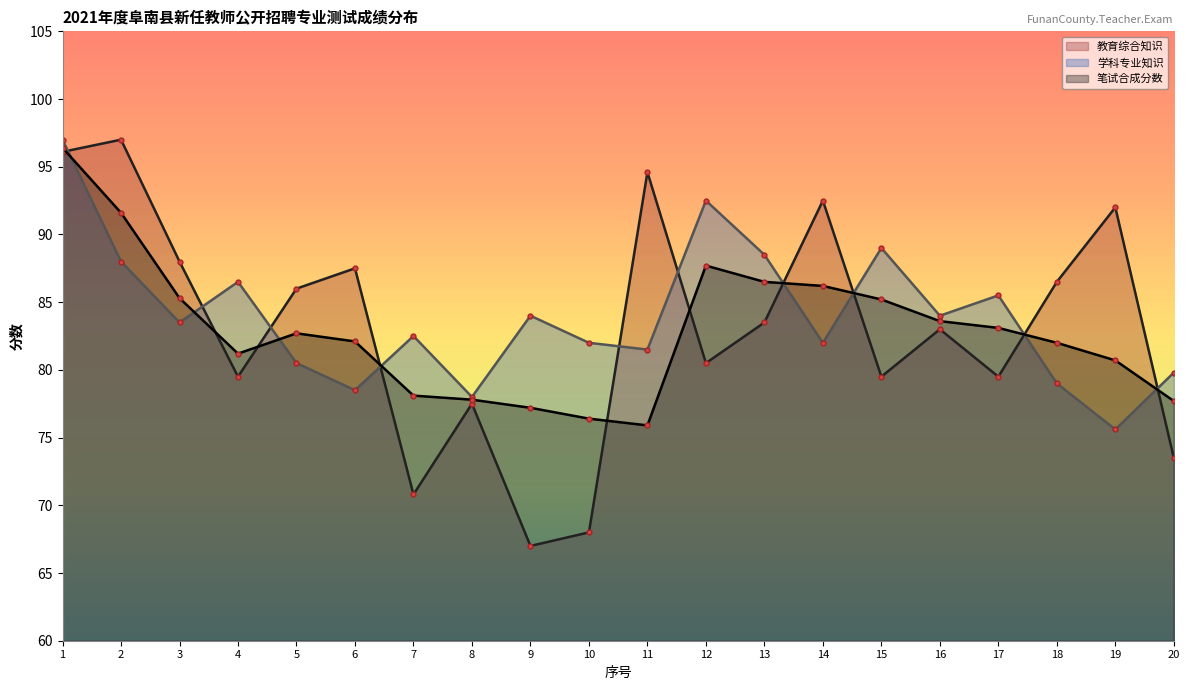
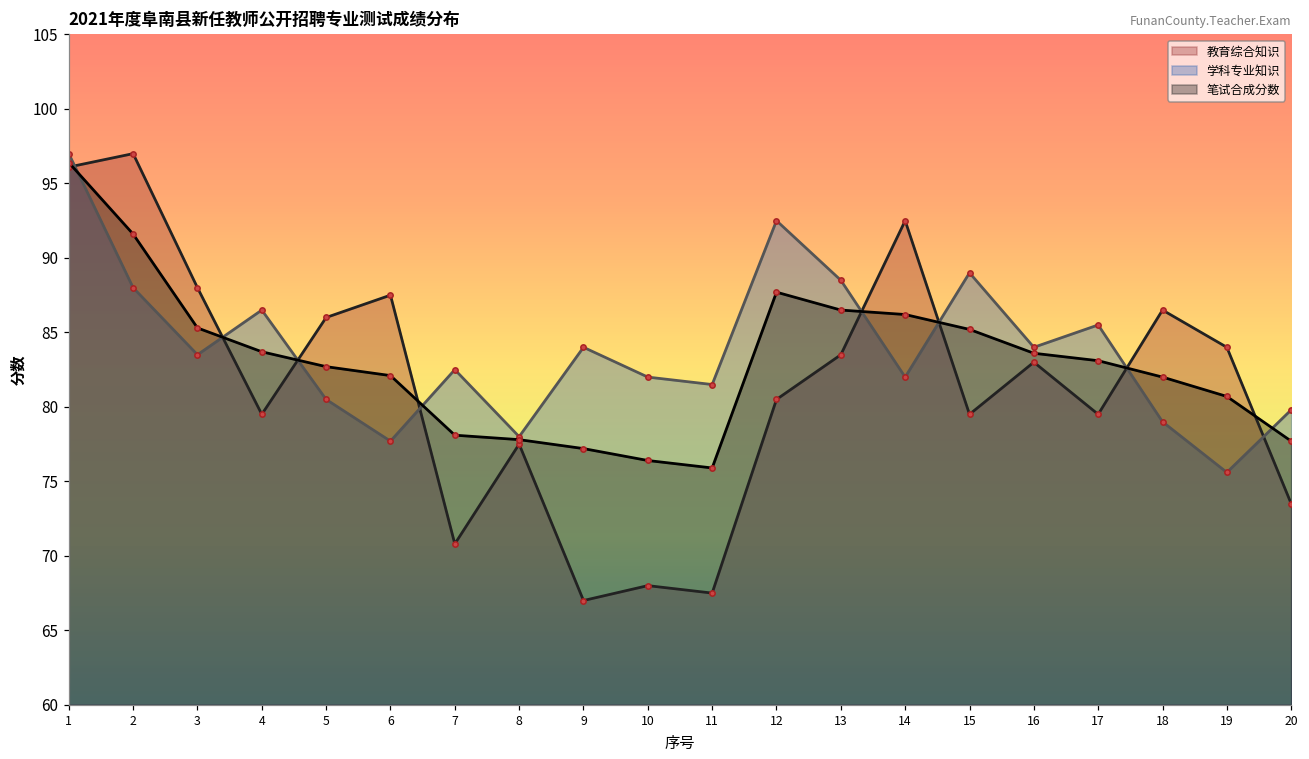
  {
    "教育综合知识": {
      "1": 96.1,
      "2": 97.0,
      "3": 88.0,
      "4": 79.5,
      "5": 86.0,
      "6": 87.5,
      "7": 70.8,
      "8": 77.5,
      "9": 67.0,
      "10": 68.0,
-     "11": 94.6,
+     "11": 67.5,
      "12": 80.5,
      "13": 83.5,
      "14": 92.5,
      "15": 79.5,
      "16": 83.0,
      "17": 79.5,
      "18": 86.5,
-     "19": 92,
+     "19": 84,
      "20": 73.5
    },
    "学科专业知识": {
      "1": 97.0,
      "2": 88.0,
      "3": 83.5,
      "4": 86.5,
      "5": 80.5,
-     "6": 78.5,
+     "6": 77.7,
      "7": 82.5,
      "8": 78.0,
      "9": 84.0,
      "10": 82.0,
      "11": 81.5,
      "12": 92.5,
      "13": 88.5,
      "14": 82.0,
      "15": 89.0,
      "16": 84.0,
      "17": 85.5,
      "18": 79.0,
      "19": 75.6,
      "20": 79.8
    },
    "笔试合成分数": {
      "1": 96.4,
      "2": 91.6,
      "3": 85.3,
-     "4": 81.2,
+     "4": 83.7,
      "5": 82.7,
      "6": 82.1,
      "7": 78.1,
      "8": 77.8,
      "9": 77.2,
      "10": 76.4,
      "11": 75.9,
      "12": 87.7,
      "13": 86.5,
      "14": 86.2,
      "15": 85.2,
      "16": 83.6,
      "17": 83.1,
      "18": 82.0,
      "19": 80.7,
      "20": 77.7
    }
  }
